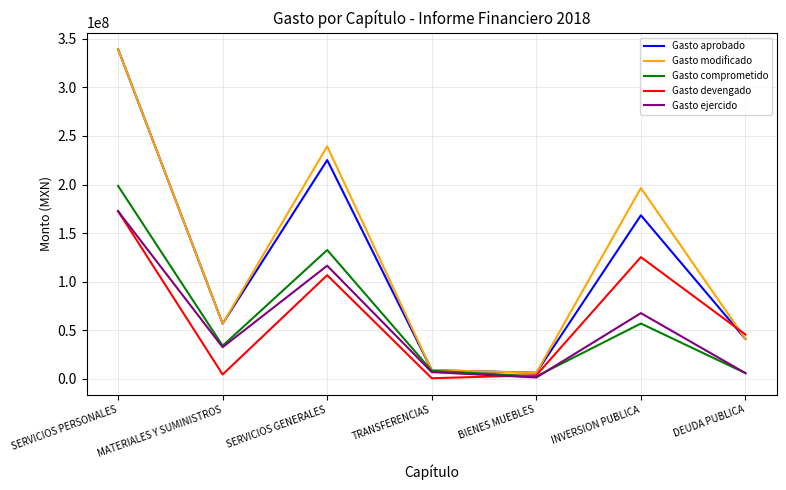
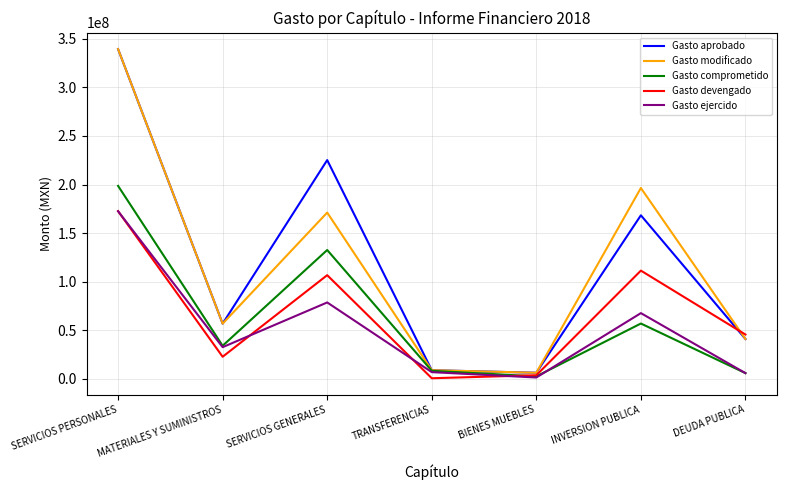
  {
    "Gasto aprobado": {
      "SERVICIOS GENERALES": 230000000,
      "INVERSION PUBLICA": 170000000
    },
    "Gasto modificado": {
-     "SERVICIOS GENERALES": 240000000,
+     "SERVICIOS GENERALES": 170000000,
      "INVERSION PUBLICA": 200000000
    },
    "Gasto comprometido": {
      "SERVICIOS PERSONALES": 200000000,
      "SERVICIOS GENERALES": 130000000,
      "INVERSION PUBLICA": 60000000
    },
    "Gasto devengado": {
-     "MATERIALES Y SUMINISTROS": 0,
+     "MATERIALES Y SUMINISTROS": 20000000,
      "SERVICIOS GENERALES": 110000000,
      "TRANSFERENCIAS": 0,
-     "INVERSION PUBLICA": 130000000,
+     "INVERSION PUBLICA": 110000000,
      "DEUDA PUBLICA": 50000000
    },
    "Gasto ejercido": {
-     "SERVICIOS GENERALES": 120000000,
+     "SERVICIOS GENERALES": 80000000,
      "INVERSION PUBLICA": 70000000
    }
  }
